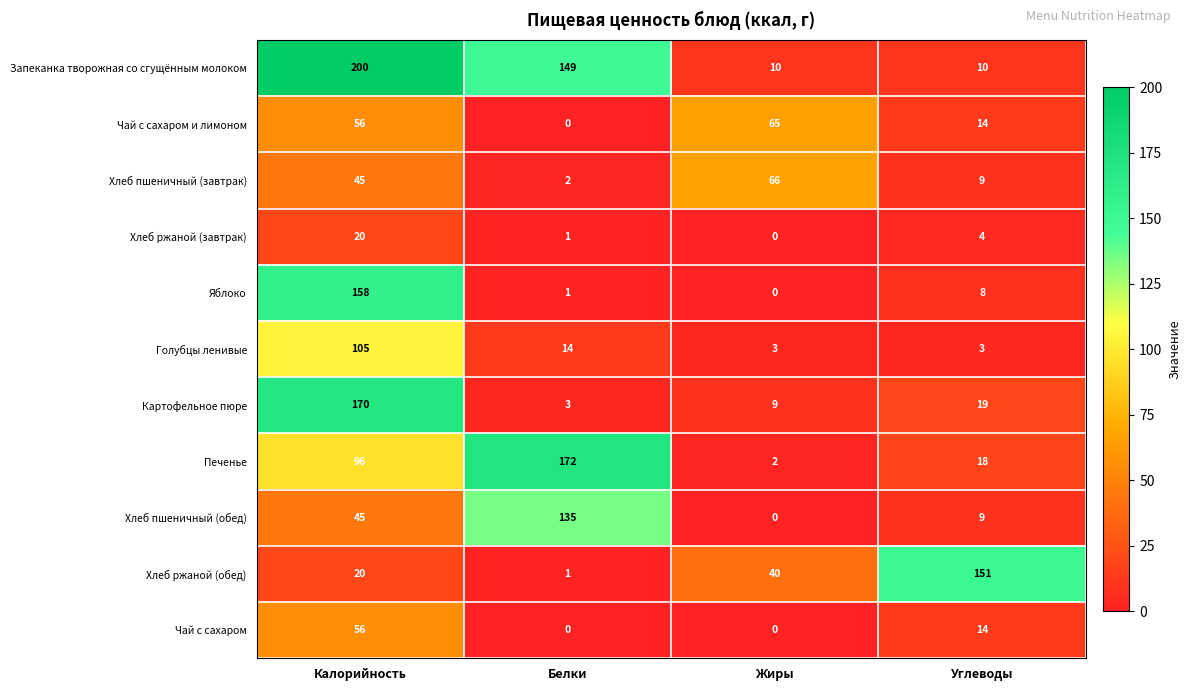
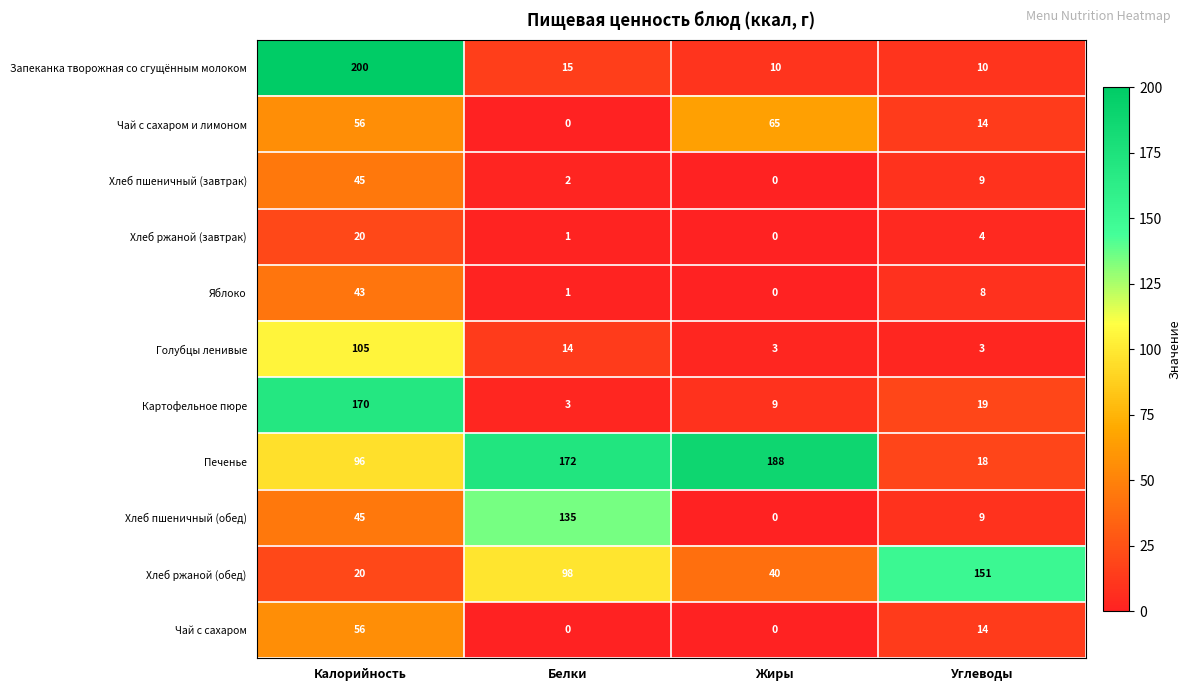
  {
    "Запеканка творожная со сгущённым молоком": {
      "Калорийность": 200,
-     "Белки": 149,
+     "Белки": 15,
      "Жиры": 10,
      "Углеводы": 10
    },
    "Чай с сахаром и лимоном": {
      "Калорийность": 56,
      "Белки": 0,
      "Жиры": 65,
      "Углеводы": 14
    },
    "Хлеб пшеничный (завтрак)": {
      "Калорийность": 45,
      "Белки": 2,
-     "Жиры": 66,
+     "Жиры": 0,
      "Углеводы": 9
    },
    "Хлеб ржаной (завтрак)": {
      "Калорийность": 20,
      "Белки": 1,
      "Жиры": 0,
      "Углеводы": 4
    },
    "Яблоко": {
-     "Калорийность": 158,
+     "Калорийность": 43,
      "Белки": 1,
      "Жиры": 0,
      "Углеводы": 8
    },
    "Голубцы ленивые": {
      "Калорийность": 105,
      "Белки": 14,
      "Жиры": 3,
      "Углеводы": 3
    },
    "Картофельное пюре": {
      "Калорийность": 170,
      "Белки": 3,
      "Жиры": 9,
      "Углеводы": 19
    },
    "Печенье": {
      "Калорийность": 96,
      "Белки": 172,
-     "Жиры": 2,
+     "Жиры": 188,
      "Углеводы": 18
    },
    "Хлеб пшеничный (обед)": {
      "Калорийность": 45,
      "Белки": 135,
      "Жиры": 0,
      "Углеводы": 9
    },
    "Хлеб ржаной (обед)": {
      "Калорийность": 20,
-     "Белки": 1,
+     "Белки": 98,
      "Жиры": 40,
      "Углеводы": 151
    },
    "Чай с сахаром": {
      "Калорийность": 56,
      "Белки": 0,
      "Жиры": 0,
      "Углеводы": 14
    }
  }
